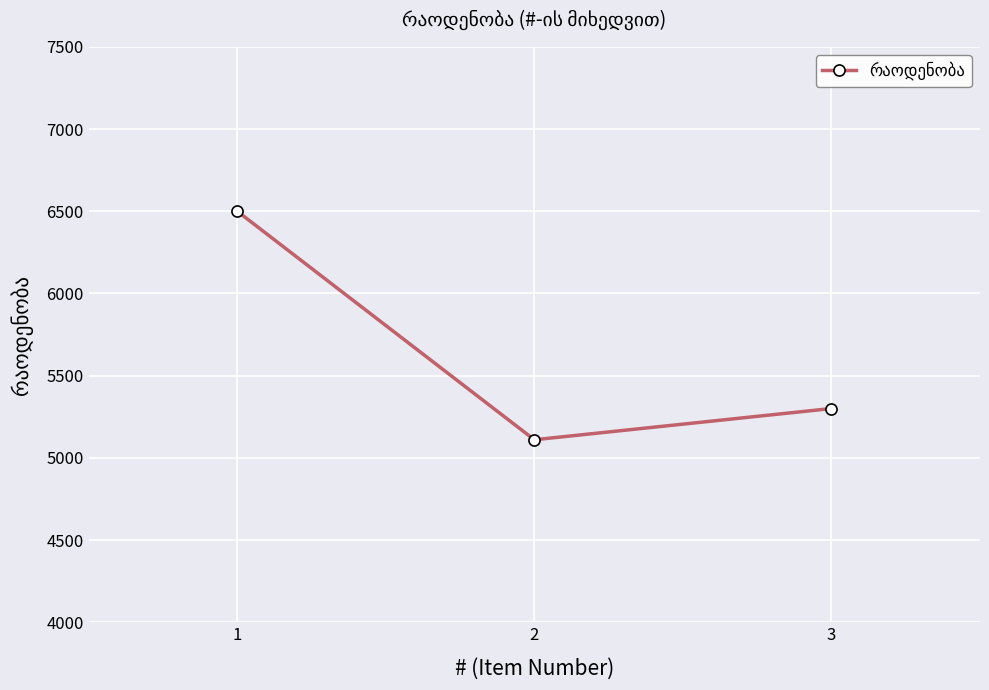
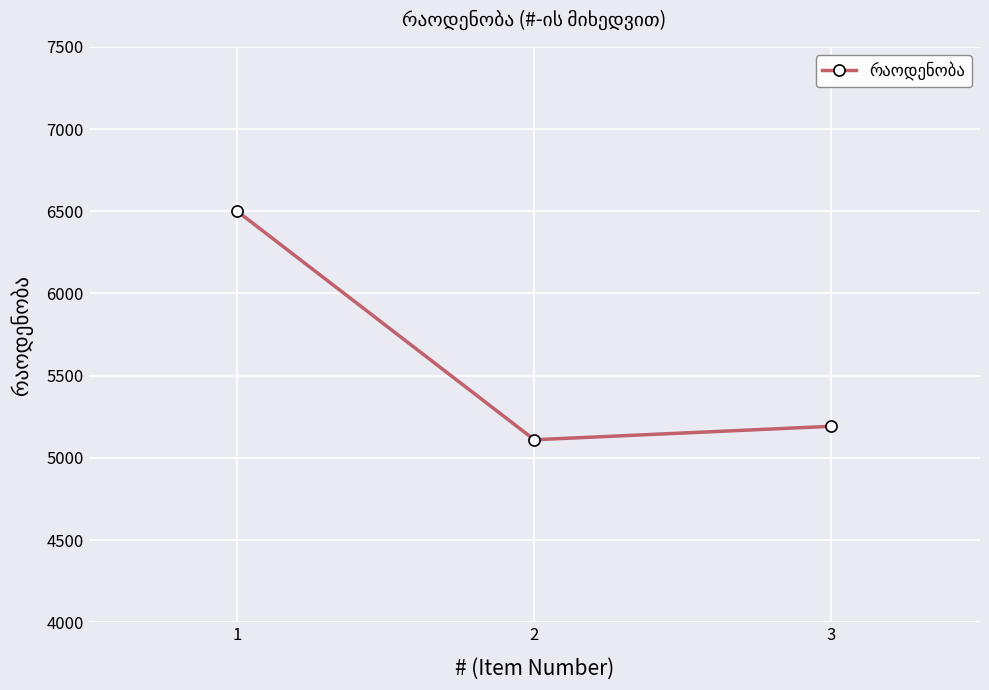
  {
    "1": 6500,
    "2": 5110,
-   "3": 5300
+   "3": 5190
  }
